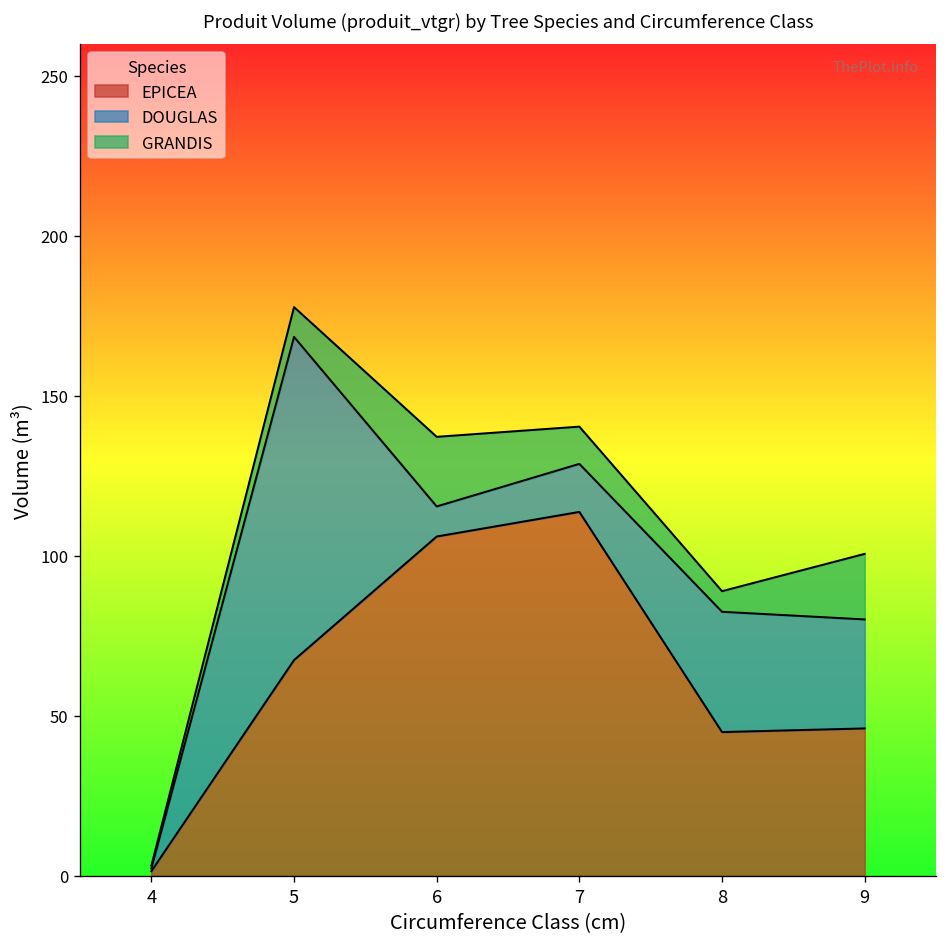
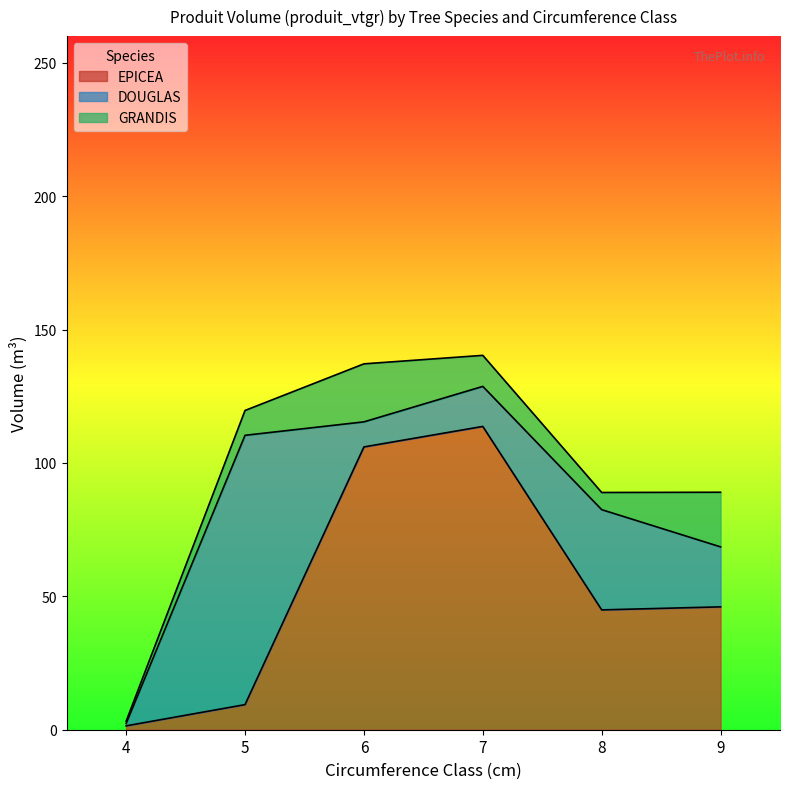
  {
    "EPICEA": {
-     "5": 67,
+     "5": 9,
      "6": 106,
      "7": 114,
      "8": 45,
      "9": 46
    },
    "DOUGLAS": {
      "5": 101,
      "6": 9,
      "7": 15,
      "8": 38,
-     "9": 34
+     "9": 22
    },
    "GRANDIS": {
      "5": 9,
      "6": 22,
      "7": 12,
      "8": 6,
      "9": 20
    }
  }
